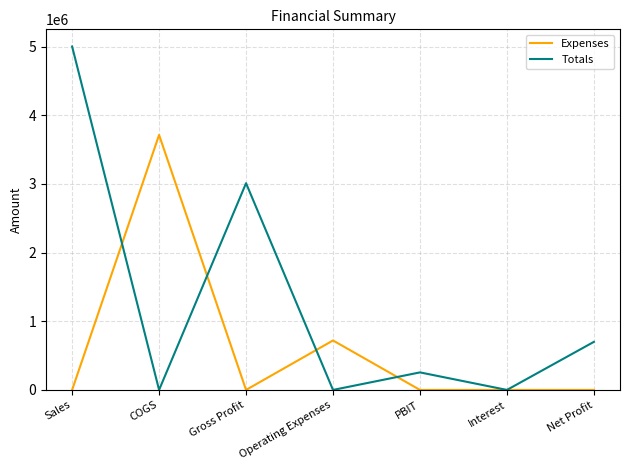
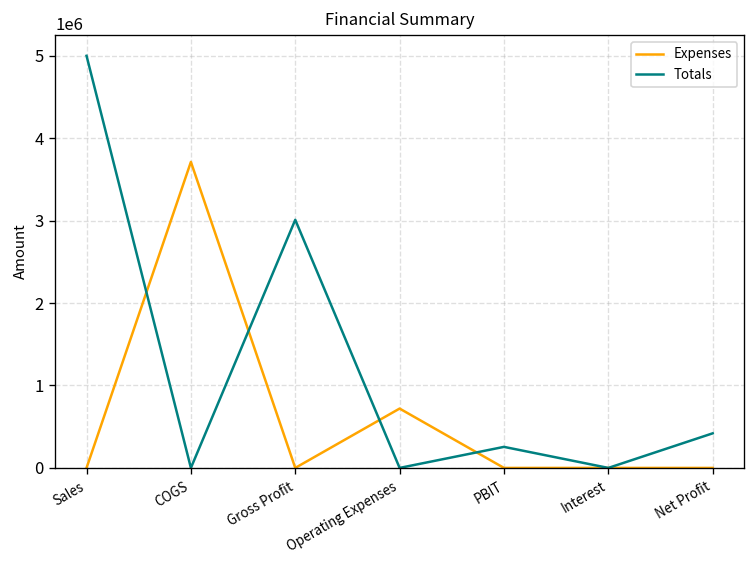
  {
    "Expenses": {
      "Sales": 0,
      "COGS": 3700000,
      "Gross Profit": 0,
      "Operating Expenses": 700000,
      "PBIT": 0,
      "Net Profit": 0
    },
    "Totals": {
      "Sales": 5000000,
      "COGS": 0,
      "Gross Profit": 3000000,
      "Operating Expenses": 0,
      "PBIT": 300000,
-     "Net Profit": 700000
+     "Net Profit": 400000
    }
  }
